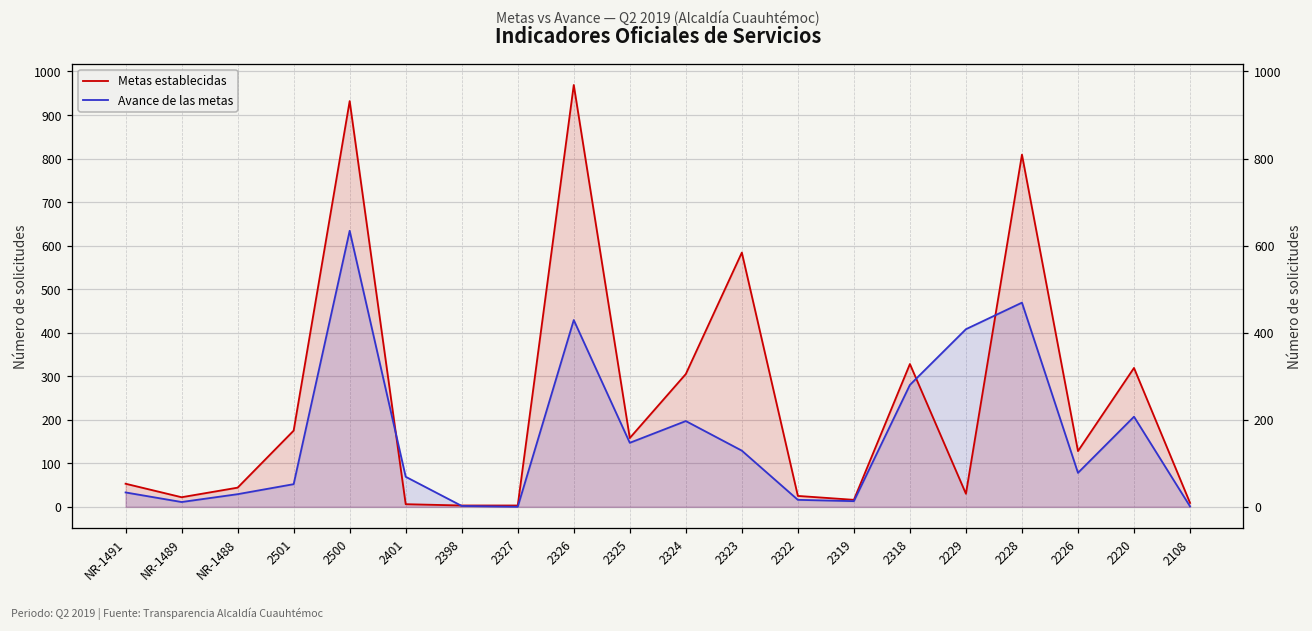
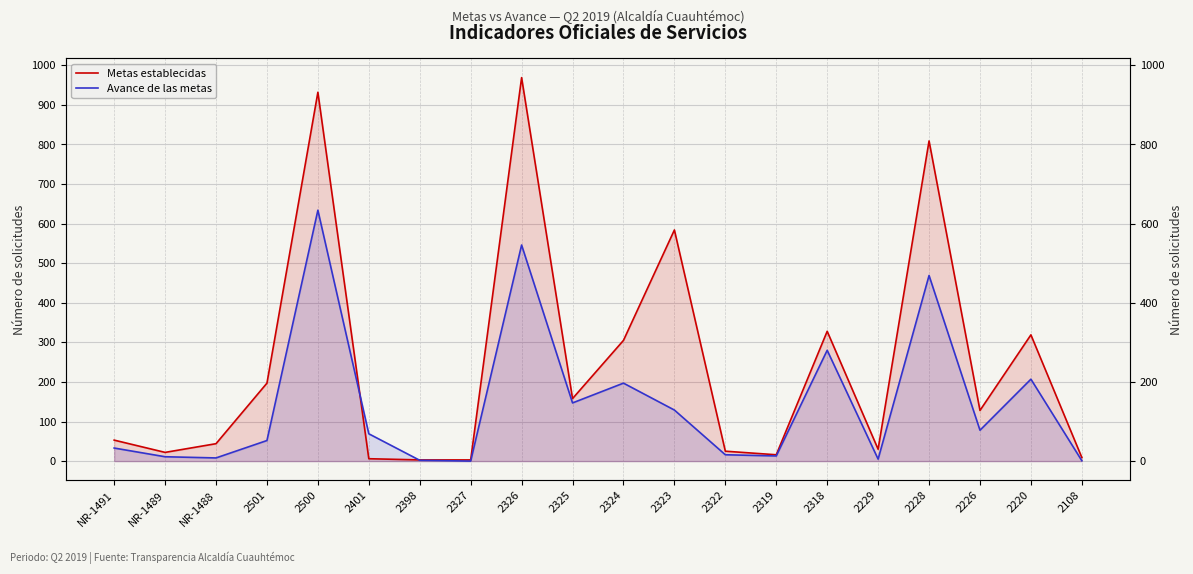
  {
    "Metas establecidas": {
      "NR-1491": 50,
      "NR-1489": 20,
      "NR-1488": 40,
-     "2501": 180,
+     "2501": 200,
      "2500": 930,
      "2401": 10,
      "2326": 970,
      "2325": 160,
      "2324": 310,
      "2323": 580,
      "2322": 30,
      "2318": 330,
      "2229": 30,
      "2228": 810,
      "2226": 130,
      "2220": 320,
      "2108": 10
    },
    "Avance de las metas": {
      "NR-1491": 30,
      "NR-1489": 10,
-     "NR-1488": 30,
+     "NR-1488": 10,
      "2501": 50,
      "2500": 630,
      "2401": 70,
-     "2326": 430,
+     "2326": 550,
      "2325": 150,
      "2324": 200,
      "2323": 130,
      "2322": 20,
      "2318": 280,
-     "2229": 410,
+     "2229": 10,
      "2228": 470,
      "2226": 80,
      "2220": 210,
      "2108": 0
    }
  }
